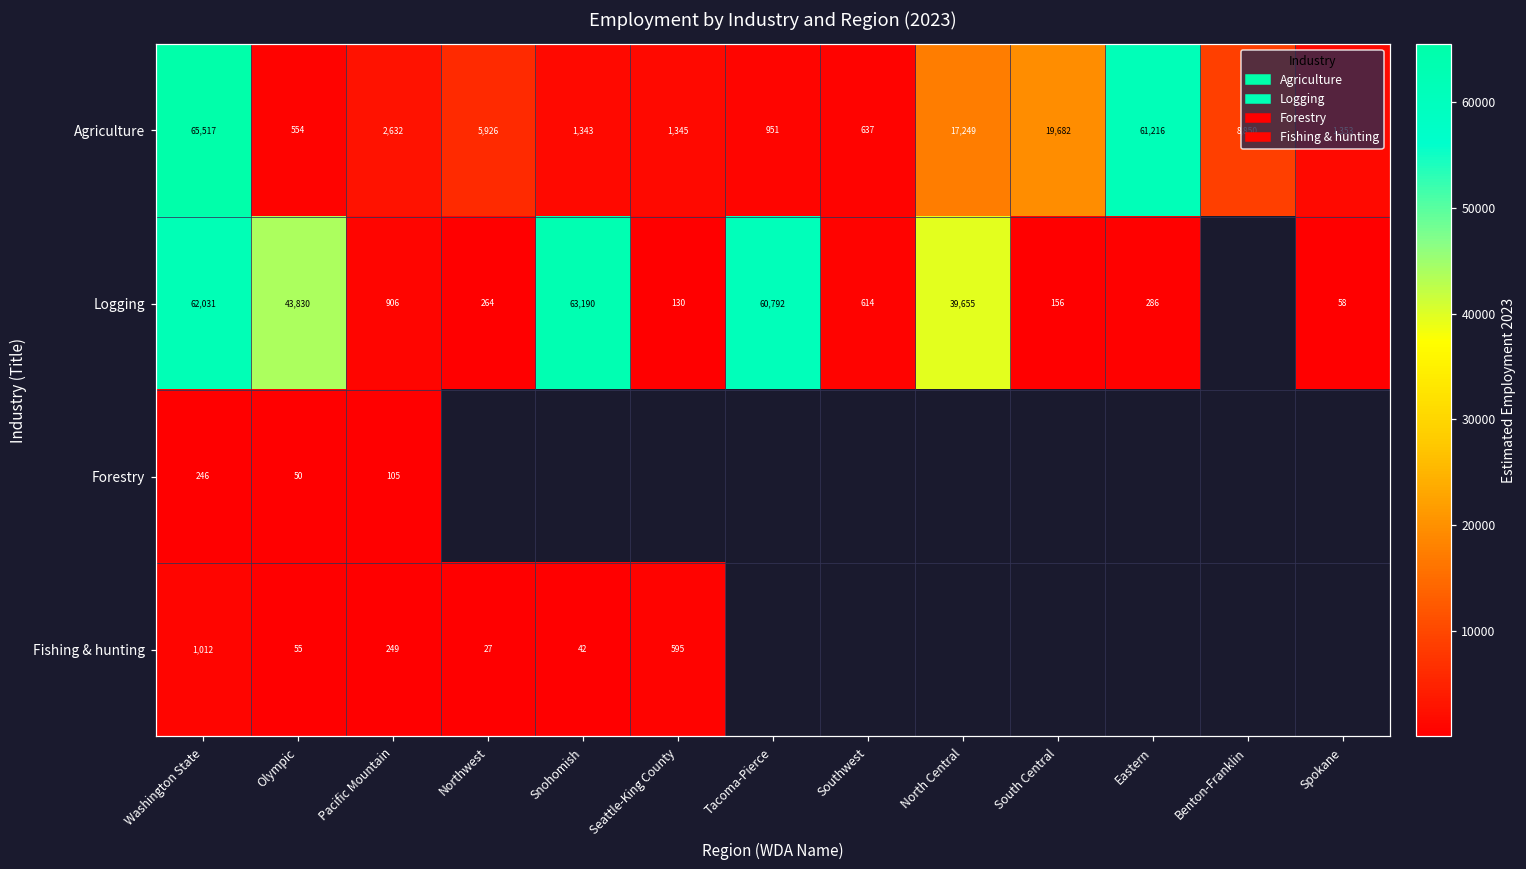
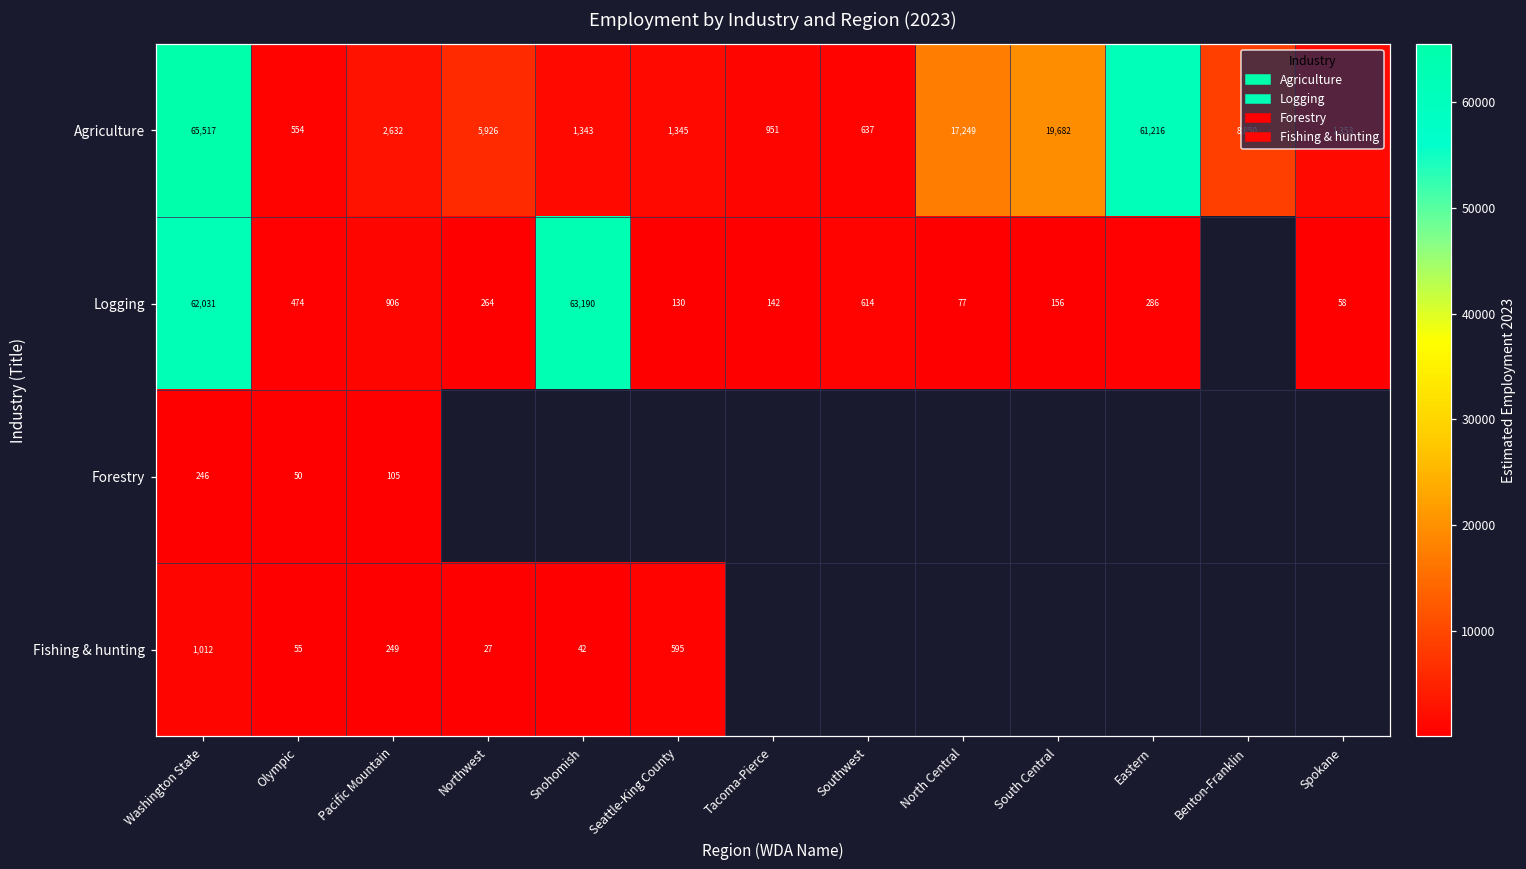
  {
    "Agriculture": {
      "Washington State": "65,517",
      "Olympic": "554",
      "Pacific Mountain": "2,632",
      "Northwest": "5,926",
      "Snohomish": "1,343",
      "Seattle-King County": "1,345",
      "Tacoma-Pierce": "951",
      "Southwest": "637",
      "North Central": "17,249",
      "South Central": "19,682",
      "Eastern": "61,216"
    },
    "Logging": {
      "Washington State": "62,031",
-     "Olympic": "43,830",
+     "Olympic": "474",
      "Pacific Mountain": "906",
      "Northwest": "264",
      "Snohomish": "63,190",
      "Seattle-King County": "130",
-     "Tacoma-Pierce": "60,792",
+     "Tacoma-Pierce": "142",
      "Southwest": "614",
-     "North Central": "39,655",
+     "North Central": "77",
      "South Central": "156",
      "Eastern": "286",
      "Spokane": "58"
    },
    "Forestry": {
      "Washington State": "246",
      "Olympic": "50",
      "Pacific Mountain": "105"
    },
    "Fishing & hunting": {
      "Washington State": "1,012",
      "Olympic": "55",
      "Pacific Mountain": "249",
      "Northwest": "27",
      "Snohomish": "42",
      "Seattle-King County": "595"
    }
  }
